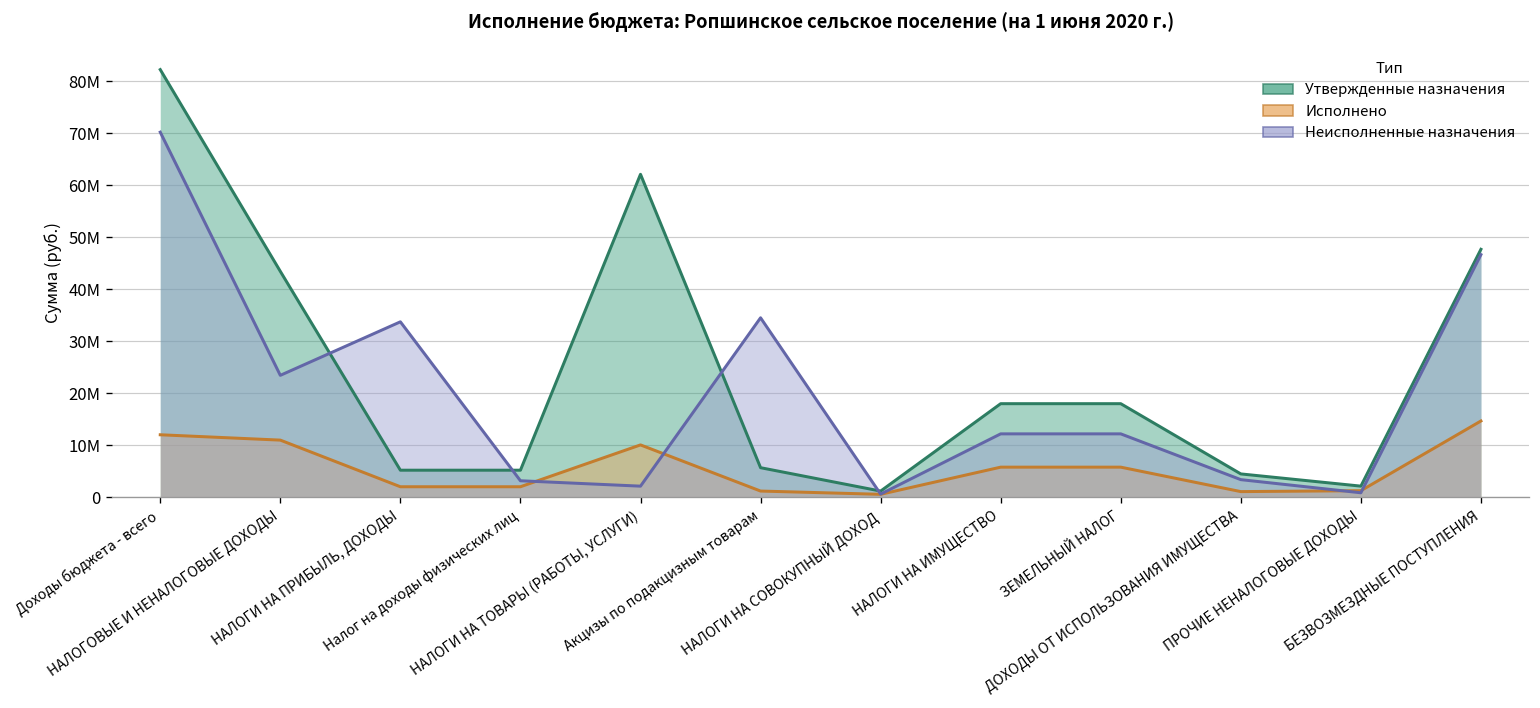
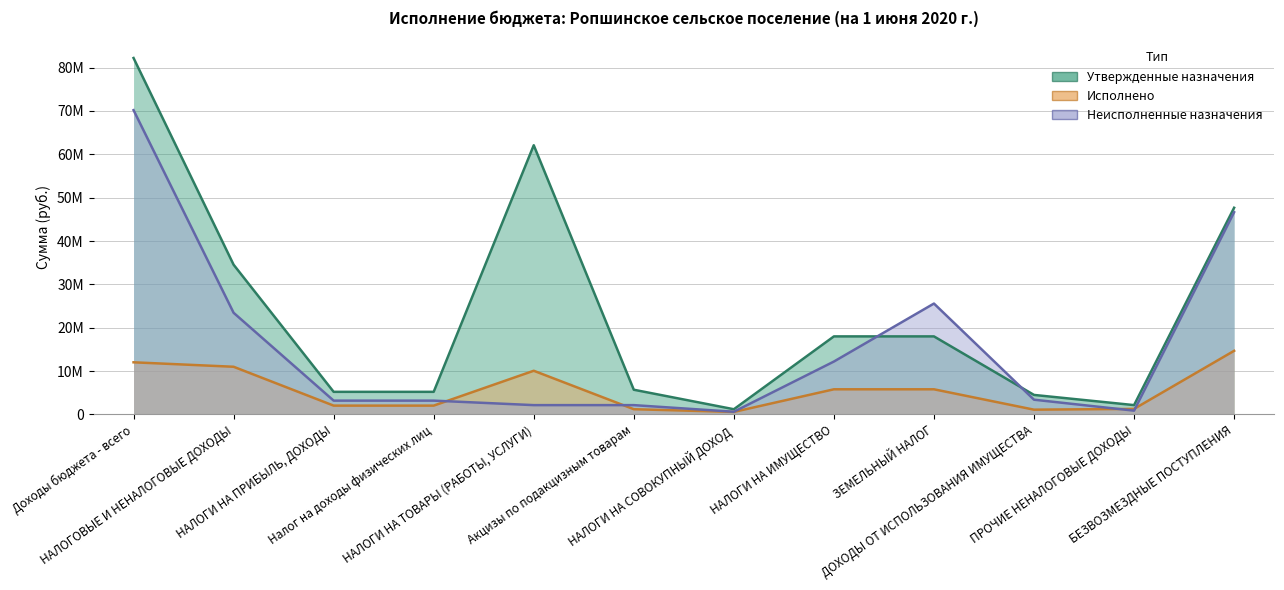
  {
    "Утвержденные назначения": {
      "Доходы бюджета - всего": 82000000,
-     "НАЛОГОВЫЕ И НЕНАЛОГОВЫЕ ДОХОДЫ": 43000000,
+     "НАЛОГОВЫЕ И НЕНАЛОГОВЫЕ ДОХОДЫ": 35000000,
      "НАЛОГИ НА ПРИБЫЛЬ, ДОХОДЫ": 5000000,
      "Налог на доходы физических лиц": 5000000,
      "НАЛОГИ НА ТОВАРЫ (РАБОТЫ, УСЛУГИ)": 62000000,
      "Акцизы по подакцизным товарам": 6000000,
      "НАЛОГИ НА СОВОКУПНЫЙ ДОХОД": 1000000,
      "НАЛОГИ НА ИМУЩЕСТВО": 18000000,
      "ЗЕМЕЛЬНЫЙ НАЛОГ": 18000000,
      "ДОХОДЫ ОТ ИСПОЛЬЗОВАНИЯ ИМУЩЕСТВА": 5000000,
      "ПРОЧИЕ НЕНАЛОГОВЫЕ ДОХОДЫ": 2000000,
      "БЕЗВОЗМЕЗДНЫЕ ПОСТУПЛЕНИЯ": 48000000
    },
    "Исполнено": {
      "Доходы бюджета - всего": 12000000,
      "НАЛОГОВЫЕ И НЕНАЛОГОВЫЕ ДОХОДЫ": 11000000,
      "НАЛОГИ НА ПРИБЫЛЬ, ДОХОДЫ": 2000000,
      "Налог на доходы физических лиц": 2000000,
      "НАЛОГИ НА ТОВАРЫ (РАБОТЫ, УСЛУГИ)": 10000000,
      "Акцизы по подакцизным товарам": 1000000,
      "НАЛОГИ НА ИМУЩЕСТВО": 6000000,
      "ЗЕМЕЛЬНЫЙ НАЛОГ": 6000000,
      "ДОХОДЫ ОТ ИСПОЛЬЗОВАНИЯ ИМУЩЕСТВА": 1000000,
      "БЕЗВОЗМЕЗДНЫЕ ПОСТУПЛЕНИЯ": 15000000
    },
    "Неисполненные назначения": {
      "Доходы бюджета - всего": 70000000,
      "НАЛОГОВЫЕ И НЕНАЛОГОВЫЕ ДОХОДЫ": 23000000,
-     "НАЛОГИ НА ПРИБЫЛЬ, ДОХОДЫ": 34000000,
+     "НАЛОГИ НА ПРИБЫЛЬ, ДОХОДЫ": 3000000,
      "Налог на доходы физических лиц": 3000000,
      "НАЛОГИ НА ТОВАРЫ (РАБОТЫ, УСЛУГИ)": 2000000,
-     "Акцизы по подакцизным товарам": 35000000,
+     "Акцизы по подакцизным товарам": 2000000,
      "НАЛОГИ НА ИМУЩЕСТВО": 12000000,
-     "ЗЕМЕЛЬНЫЙ НАЛОГ": 12000000,
+     "ЗЕМЕЛЬНЫЙ НАЛОГ": 26000000,
      "ДОХОДЫ ОТ ИСПОЛЬЗОВАНИЯ ИМУЩЕСТВА": 3000000,
      "БЕЗВОЗМЕЗДНЫЕ ПОСТУПЛЕНИЯ": 47000000
    }
  }
